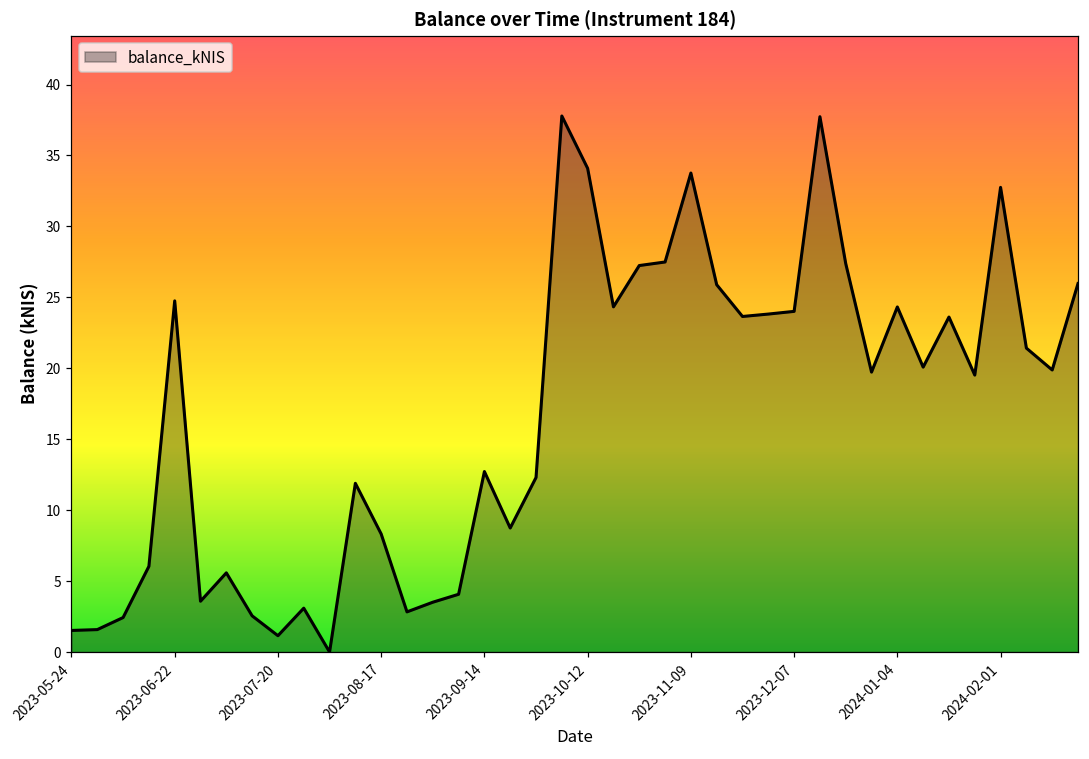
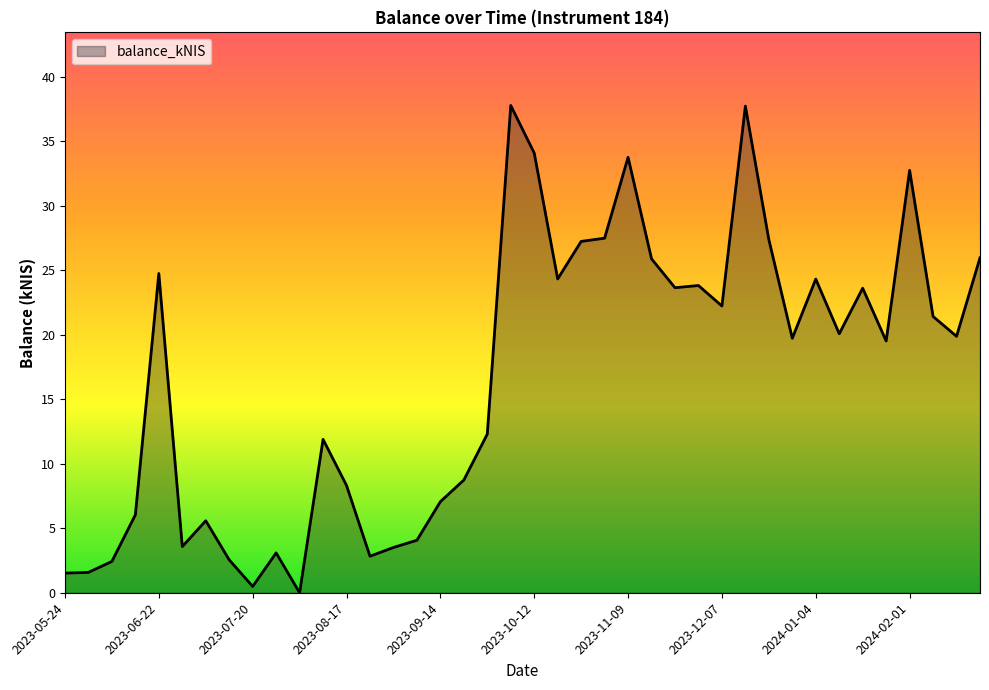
  {
    "2023-05-24": 1.5,
    "2023-06-22": 24.8,
-   "2023-07-20": 1.2,
+   "2023-07-20": 0.5,
    "2023-08-17": 8.3,
-   "2023-09-14": 12.7,
+   "2023-09-14": 7.1,
    "2023-10-12": 34.1,
    "2023-11-09": 33.8,
-   "2023-12-07": 24.0,
+   "2023-12-07": 22.2,
    "2024-01-04": 24.3,
    "2024-02-01": 32.8
  }
